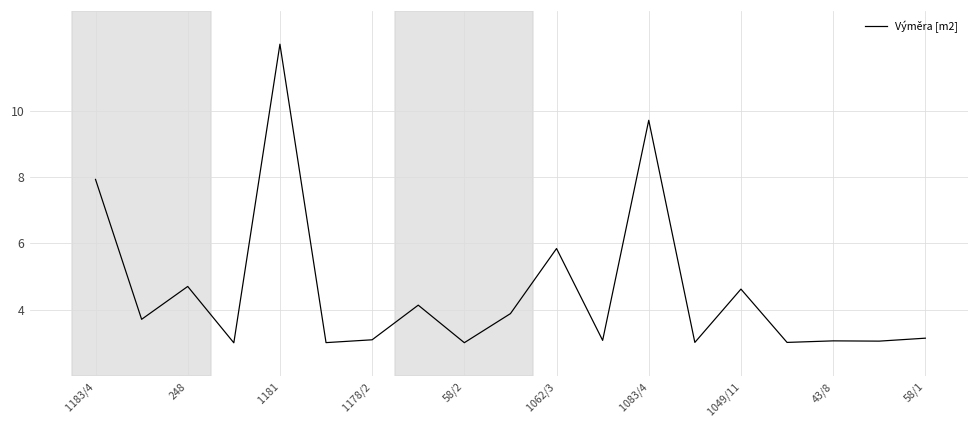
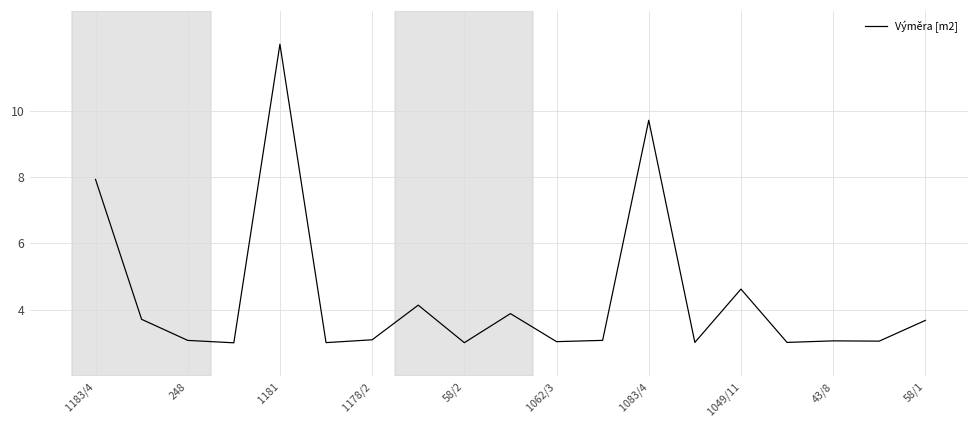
  {
    "1183/4": 7.9,
-   "248": 4.7,
+   "248": 3.1,
    "1181": 12.0,
    "1178/2": 3.1,
    "58/2": 3.0,
-   "1062/3": 5.8,
+   "1062/3": 3.0,
    "1083/4": 9.7,
    "1049/11": 4.6,
    "43/8": 3.1,
-   "58/1": 3.1
+   "58/1": 3.7
  }
